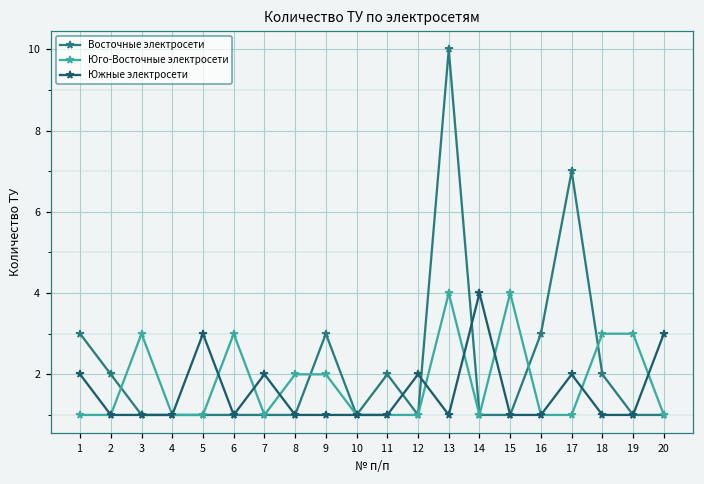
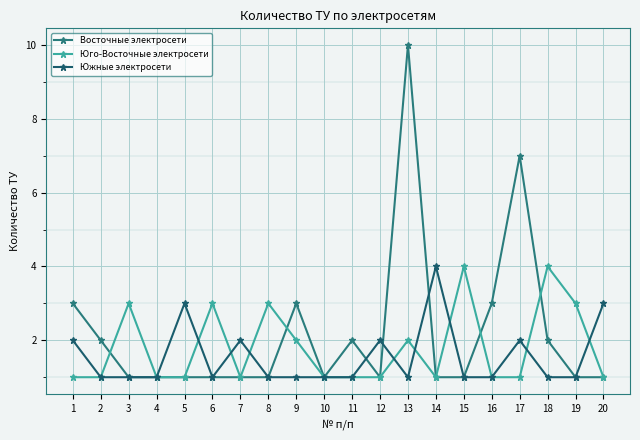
  {
    "Юго-Восточные электросети": {
      "1": 1,
      "3": 3,
      "6": 3,
-     "8": 2,
+     "8": 3,
      "9": 2,
-     "13": 4,
+     "13": 2,
      "15": 4,
      "17": 1,
-     "18": 3,
+     "18": 4,
      "19": 3
    }
  }
